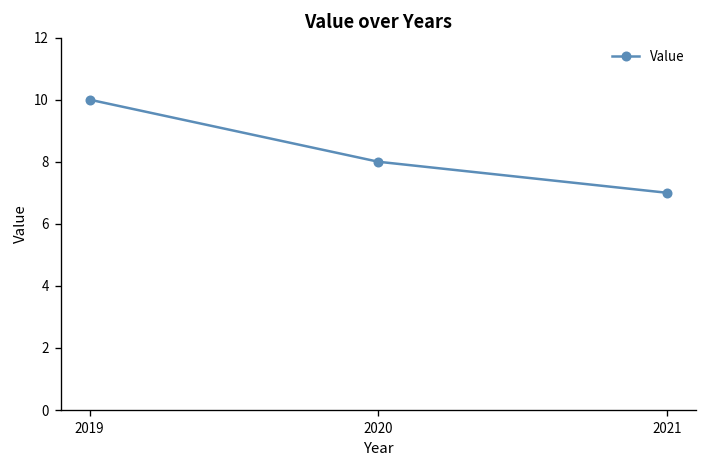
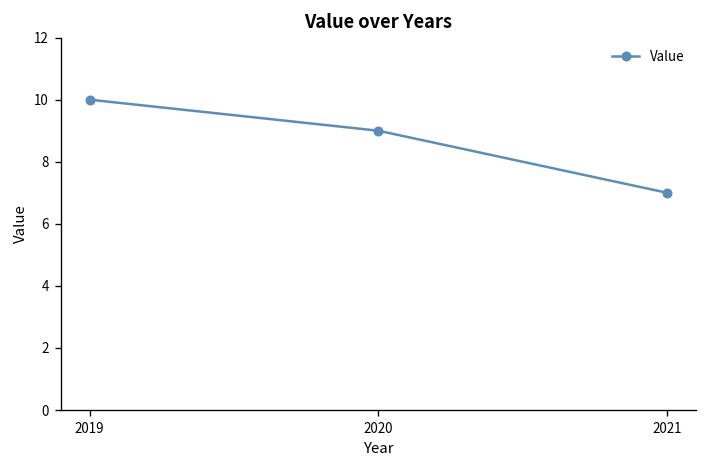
  {
    "2019": 10,
-   "2020": 8,
+   "2020": 9,
    "2021": 7
  }
